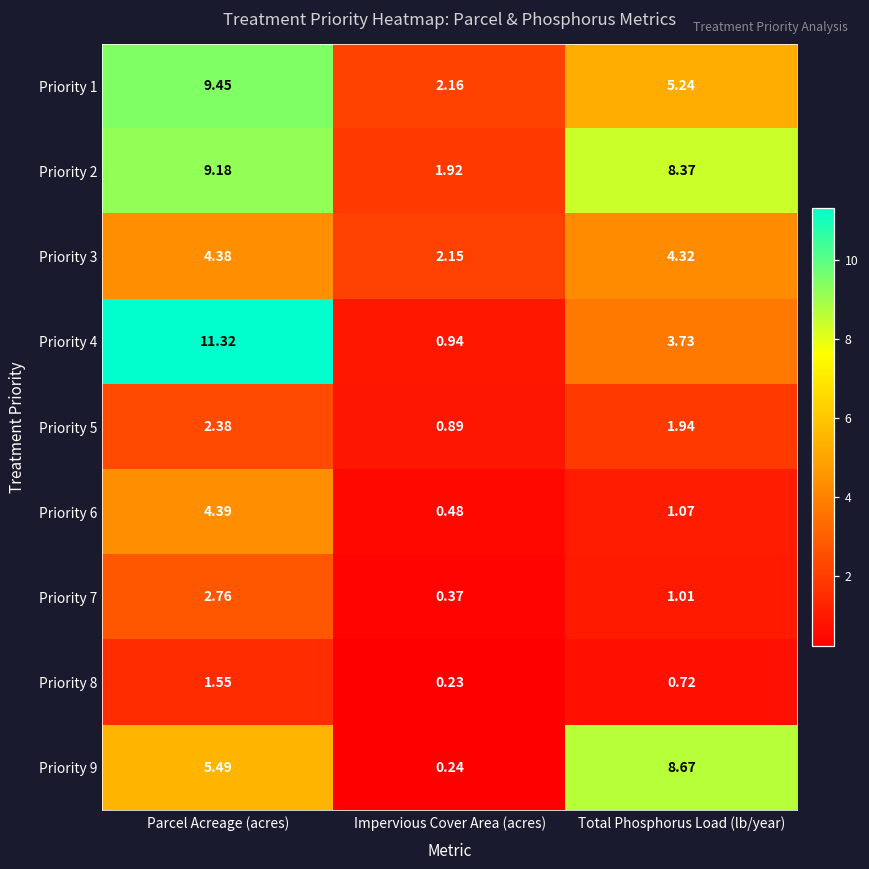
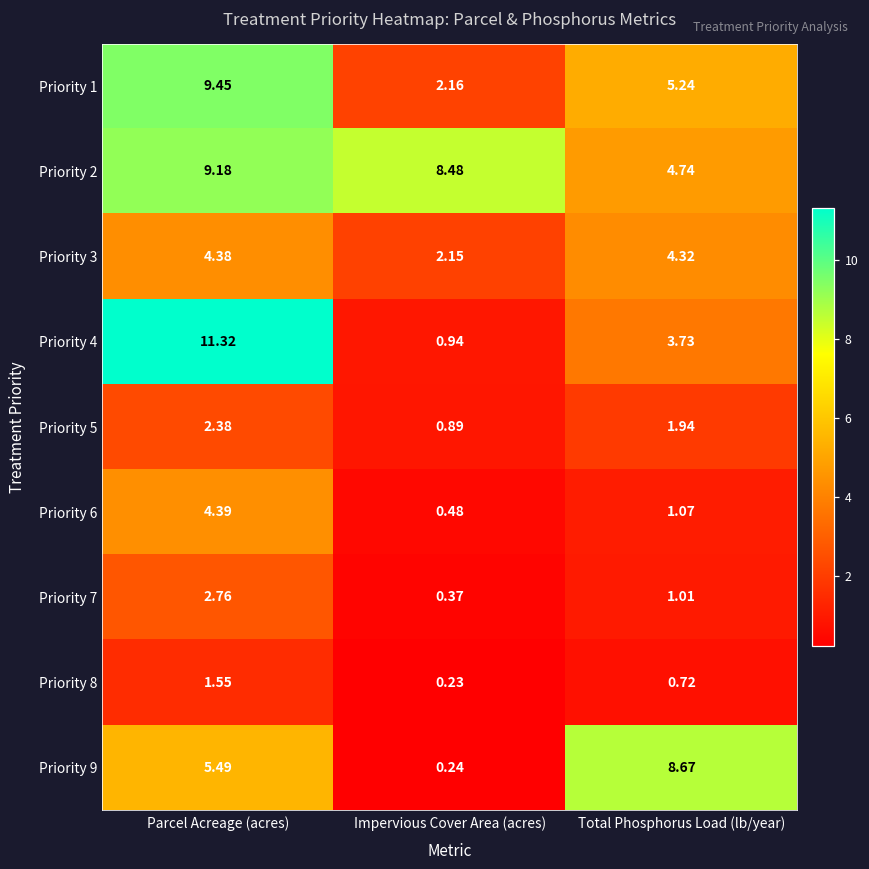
  {
    "Priority 1": {
      "Parcel Acreage (acres)": 9.45,
      "Impervious Cover Area (acres)": 2.16,
      "Total Phosphorus Load (lb/year)": 5.24
    },
    "Priority 2": {
      "Parcel Acreage (acres)": 9.18,
-     "Impervious Cover Area (acres)": 1.92,
-     "Total Phosphorus Load (lb/year)": 8.37
+     "Impervious Cover Area (acres)": 8.48,
+     "Total Phosphorus Load (lb/year)": 4.74
    },
    "Priority 3": {
      "Parcel Acreage (acres)": 4.38,
      "Impervious Cover Area (acres)": 2.15,
      "Total Phosphorus Load (lb/year)": 4.32
    },
    "Priority 4": {
      "Parcel Acreage (acres)": 11.32,
      "Impervious Cover Area (acres)": 0.94,
      "Total Phosphorus Load (lb/year)": 3.73
    },
    "Priority 5": {
      "Parcel Acreage (acres)": 2.38,
      "Impervious Cover Area (acres)": 0.89,
      "Total Phosphorus Load (lb/year)": 1.94
    },
    "Priority 6": {
      "Parcel Acreage (acres)": 4.39,
      "Impervious Cover Area (acres)": 0.48,
      "Total Phosphorus Load (lb/year)": 1.07
    },
    "Priority 7": {
      "Parcel Acreage (acres)": 2.76,
      "Impervious Cover Area (acres)": 0.37,
      "Total Phosphorus Load (lb/year)": 1.01
    },
    "Priority 8": {
      "Parcel Acreage (acres)": 1.55,
      "Impervious Cover Area (acres)": 0.23,
      "Total Phosphorus Load (lb/year)": 0.72
    },
    "Priority 9": {
      "Parcel Acreage (acres)": 5.49,
      "Impervious Cover Area (acres)": 0.24,
      "Total Phosphorus Load (lb/year)": 8.67
    }
  }
